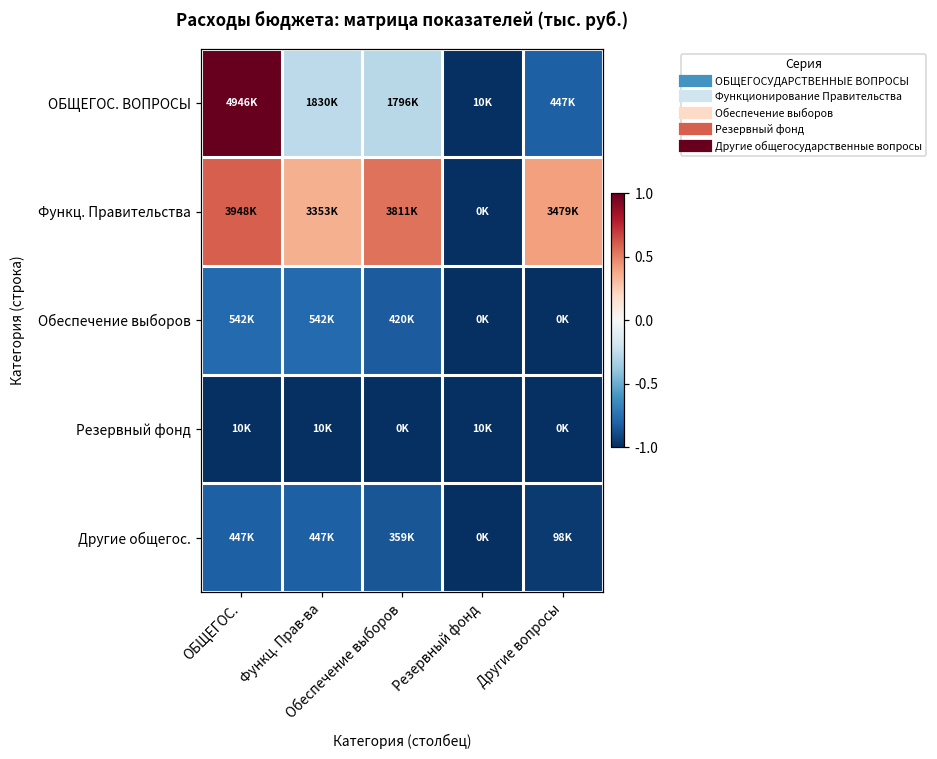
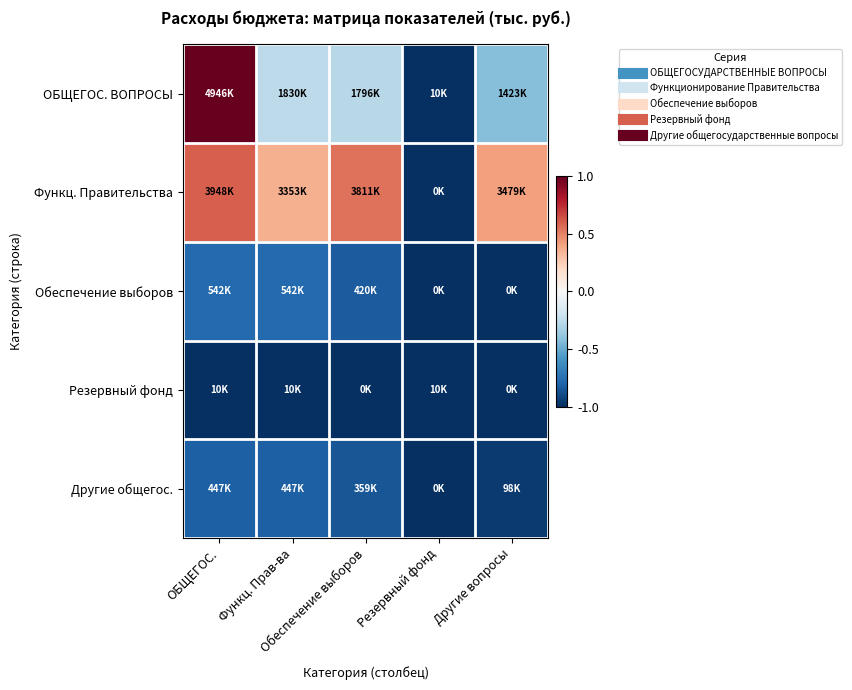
  {
    "ОБЩЕГОС. ВОПРОСЫ": {
      "ОБЩЕГОС.": "4946K",
      "Функц. Прав-ва": "1830K",
      "Обеспечение выборов": "1796K",
      "Резервный фонд": "10K",
-     "Другие вопросы": "447K"
+     "Другие вопросы": "1423K"
    },
    "Функц. Правительства": {
      "ОБЩЕГОС.": "3948K",
      "Функц. Прав-ва": "3353K",
      "Обеспечение выборов": "3811K",
      "Резервный фонд": "0K",
      "Другие вопросы": "3479K"
    },
    "Обеспечение выборов": {
      "ОБЩЕГОС.": "542K",
      "Функц. Прав-ва": "542K",
      "Обеспечение выборов": "420K",
      "Резервный фонд": "0K",
      "Другие вопросы": "0K"
    },
    "Резервный фонд": {
      "ОБЩЕГОС.": "10K",
      "Функц. Прав-ва": "10K",
      "Обеспечение выборов": "0K",
      "Резервный фонд": "10K",
      "Другие вопросы": "0K"
    },
    "Другие общегос.": {
      "ОБЩЕГОС.": "447K",
      "Функц. Прав-ва": "447K",
      "Обеспечение выборов": "359K",
      "Резервный фонд": "0K",
      "Другие вопросы": "98K"
    }
  }
